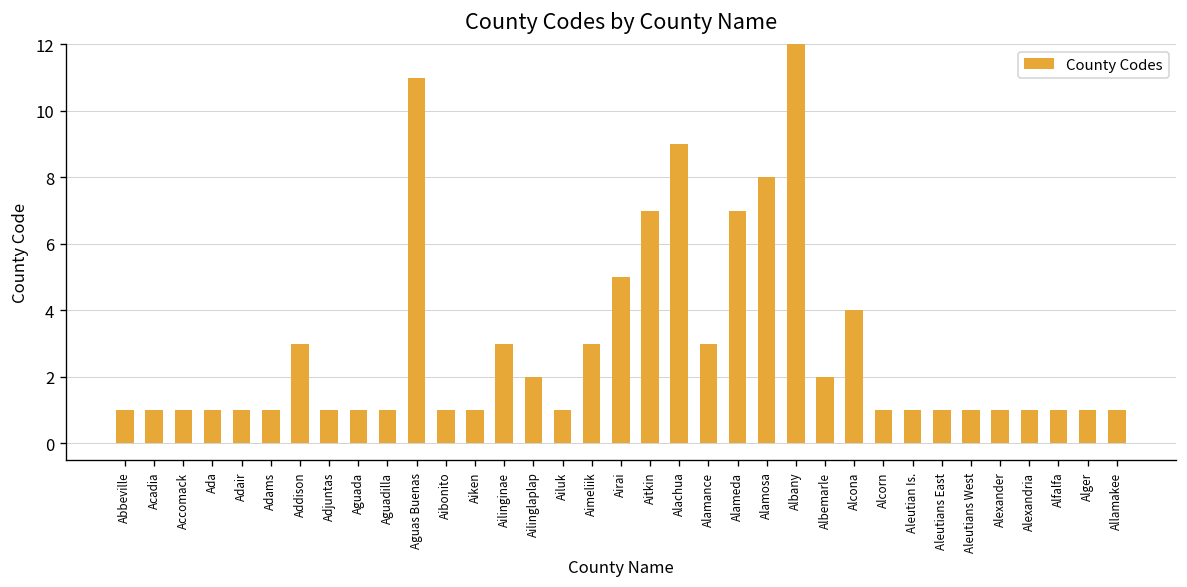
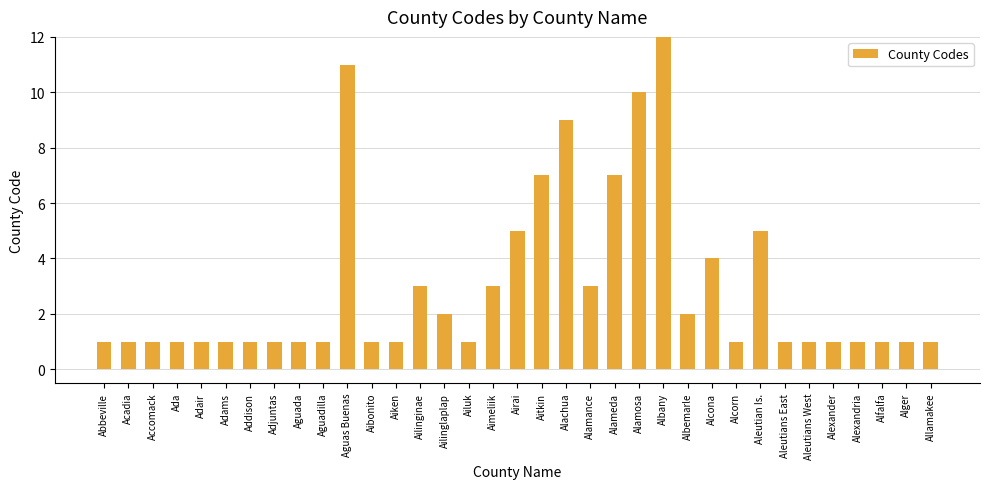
  {
    "Abbeville": 1,
    "Acadia": 1,
    "Accomack": 1,
    "Ada": 1,
    "Adair": 1,
    "Adams": 1,
-   "Addison": 3,
+   "Addison": 1,
    "Adjuntas": 1,
    "Aguada": 1,
    "Aguadilla": 1,
    "Aguas Buenas": 11,
    "Aibonito": 1,
    "Aiken": 1,
    "Ailinginae": 3,
    "Ailinglaplap": 2,
    "Ailuk": 1,
    "Aimeliik": 3,
    "Airai": 5,
    "Aitkin": 7,
    "Alachua": 9,
    "Alamance": 3,
    "Alameda": 7,
-   "Alamosa": 8,
+   "Alamosa": 10,
    "Albemarle": 2,
    "Alcona": 4,
    "Alcorn": 1,
-   "Aleutian Is.": 1,
+   "Aleutian Is.": 5,
    "Aleutians East": 1,
    "Aleutians West": 1,
    "Alexander": 1,
    "Alexandria": 1,
    "Alfalfa": 1,
    "Alger": 1,
    "Allamakee": 1
  }
